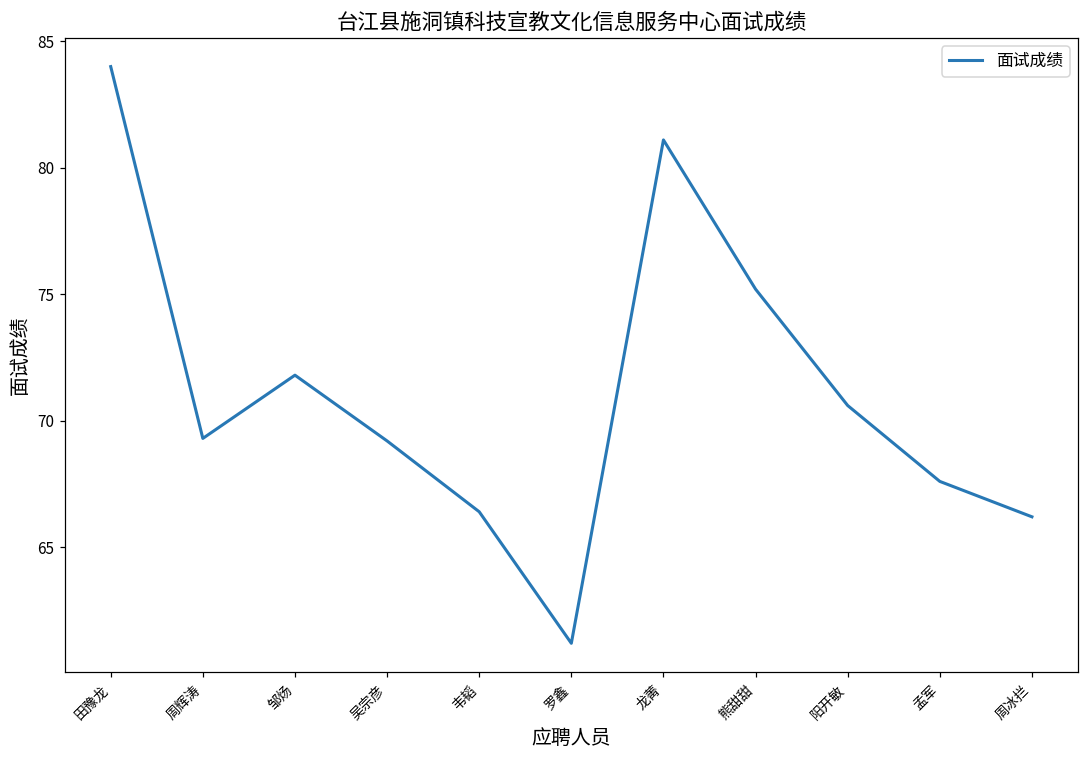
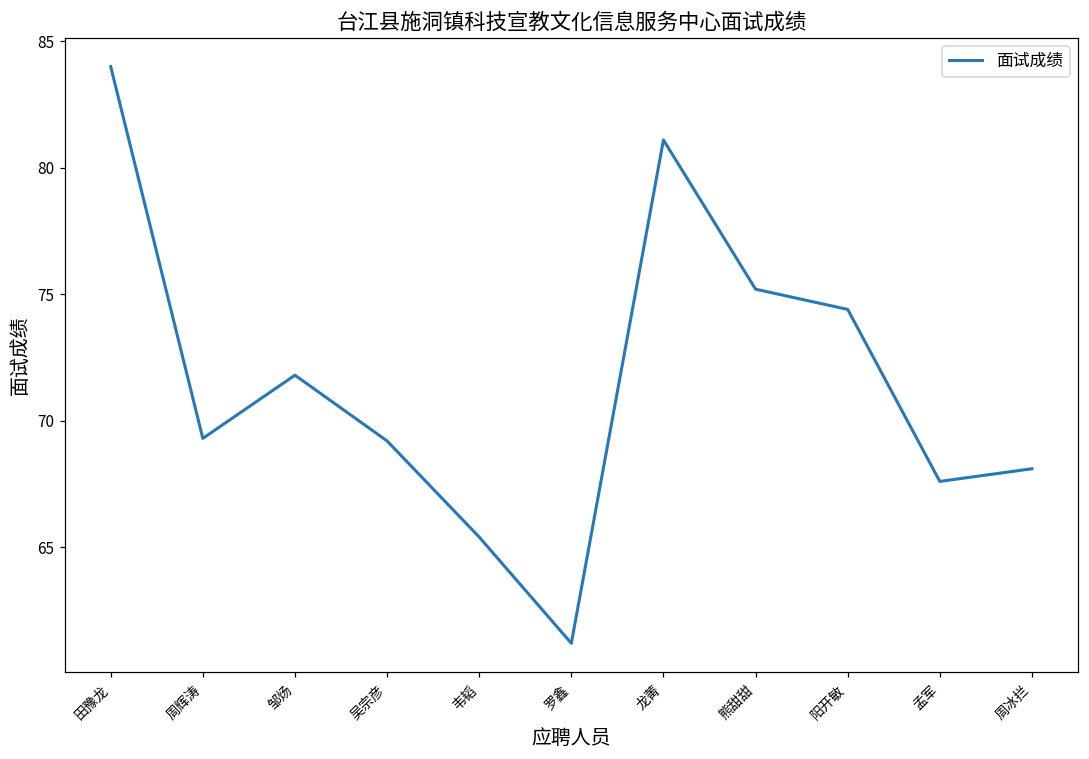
  {
    "田豫龙": 84.0,
    "周辉涛": 69.3,
    "邹炀": 71.8,
    "吴宗彦": 69.2,
-   "韦韬": 66.4,
+   "韦韬": 65.4,
    "罗鑫": 61.2,
    "龙菁": 81.1,
    "熊甜甜": 75.2,
-   "阳开敏": 70.6,
+   "阳开敏": 74.4,
    "孟军": 67.6,
-   "周冰拦": 66.2
+   "周冰拦": 68.1
  }
